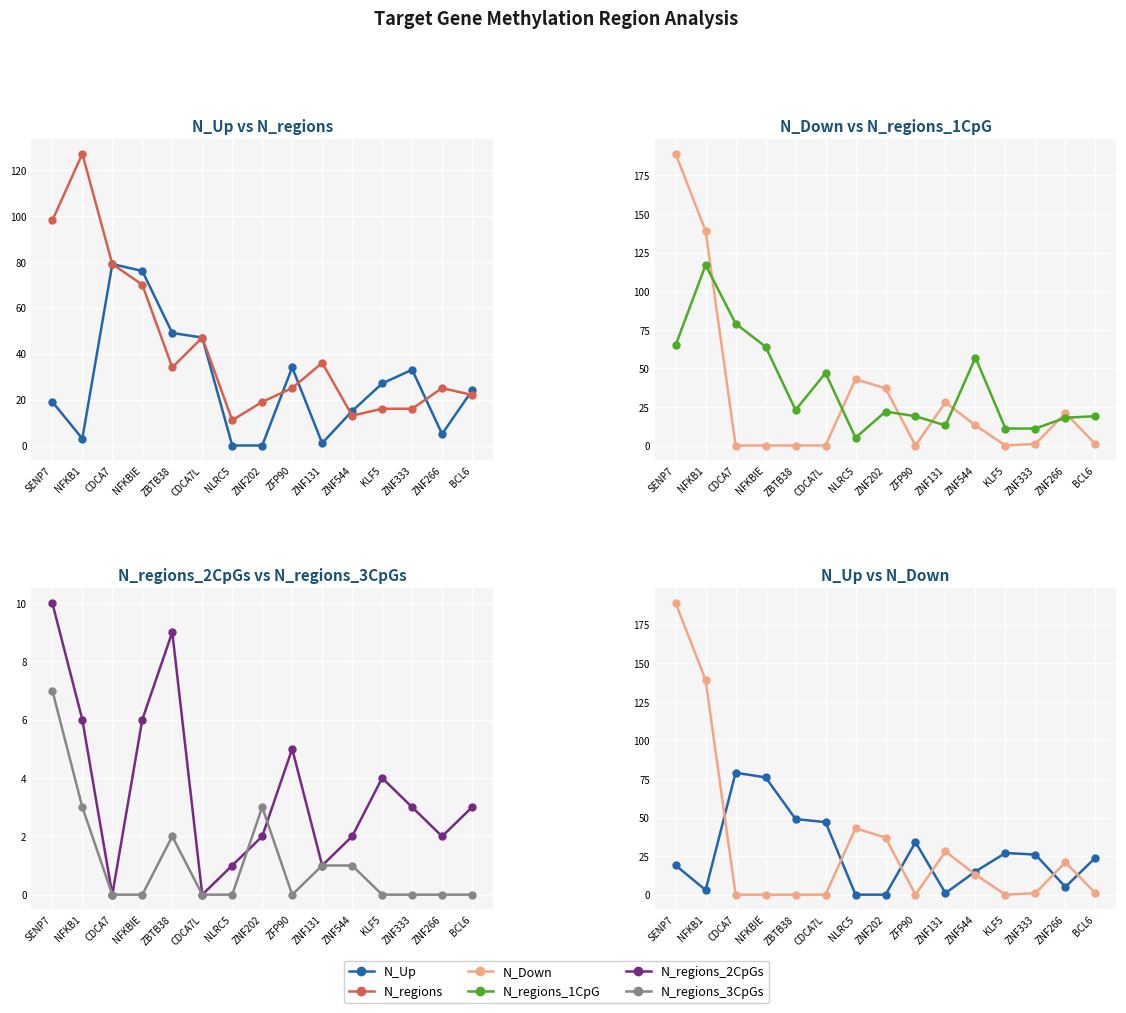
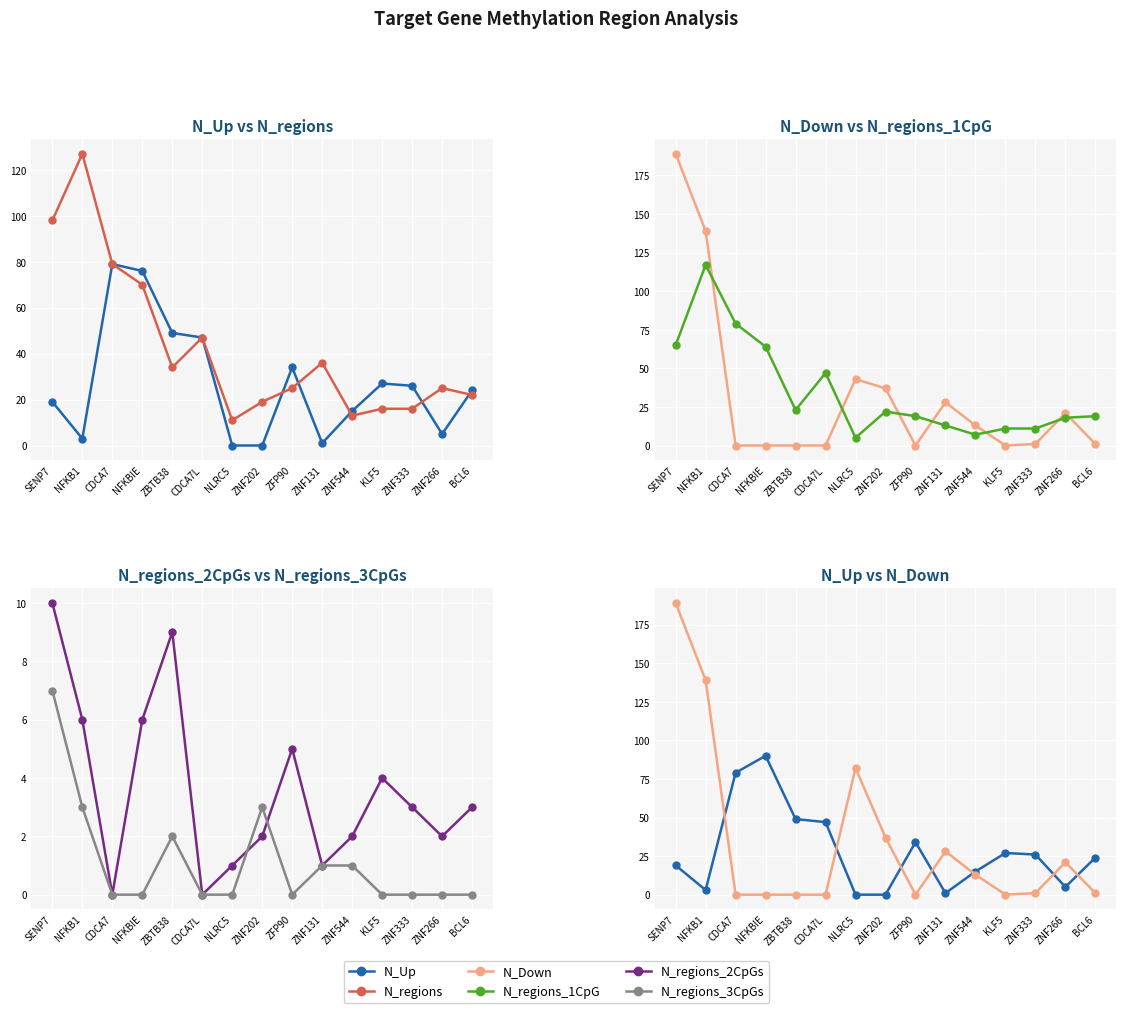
  {
    "N_Up vs N_regions": {
      "N_Up": {
        "SENP7": 19,
        "NFKB1": 3,
        "NFKBIE": 76,
        "ZBTB38": 49,
        "NLRC5": 0,
        "ZNF202": 0,
        "ZFP90": 34,
        "ZNF131": 1,
        "ZNF544": 15,
        "KLF5": 27,
-       "ZNF333": 33,
+       "ZNF333": 26,
        "ZNF266": 5,
        "BCL6": 24
      },
      "N_regions": {
        "SENP7": 98,
        "NFKB1": 127,
        "NFKBIE": 70,
        "ZBTB38": 34,
        "NLRC5": 11,
        "ZNF202": 19,
        "ZFP90": 25,
        "ZNF131": 36,
        "ZNF544": 13,
        "KLF5": 16,
        "ZNF333": 16,
        "ZNF266": 25,
        "BCL6": 22
      }
    },
    "N_Down vs N_regions_1CpG": {
      "N_Down": {
        "SENP7": 189,
        "NFKB1": 139,
        "CDCA7": 0,
        "NFKBIE": 0,
        "ZBTB38": 0,
        "CDCA7L": 0,
        "NLRC5": 43,
        "ZNF202": 37,
        "ZFP90": 0,
        "ZNF131": 28,
        "ZNF544": 13,
        "KLF5": 0,
        "ZNF333": 1,
        "ZNF266": 21,
        "BCL6": 1
      },
      "N_regions_1CpG": {
        "SENP7": 65,
        "NFKB1": 117,
        "CDCA7": 79,
        "NFKBIE": 64,
        "ZBTB38": 23,
        "CDCA7L": 47,
        "NLRC5": 5,
        "ZNF202": 22,
        "ZFP90": 19,
        "ZNF131": 13,
-       "ZNF544": 57,
+       "ZNF544": 7,
        "KLF5": 11,
        "ZNF333": 11,
        "ZNF266": 18,
        "BCL6": 19
      }
    },
    "N_regions_2CpGs vs N_regions_3CpGs": {
      "N_regions_2CpGs": {
        "SENP7": 10.0,
        "NFKB1": 6.0,
        "NFKBIE": 6.0,
        "ZBTB38": 9.0,
        "NLRC5": 1.0,
        "ZNF202": 2.0,
        "ZFP90": 5.0,
        "ZNF544": 2.0,
        "KLF5": 4.0,
        "ZNF333": 3.0,
        "ZNF266": 2.0,
        "BCL6": 3.0
      },
      "N_regions_3CpGs": {
        "SENP7": 7.0,
        "NFKB1": 3.0,
        "NFKBIE": 0.0,
        "ZBTB38": 2.0,
        "NLRC5": 0.0,
        "ZNF202": 3.0,
        "ZFP90": 0.0,
        "ZNF544": 1.0,
        "KLF5": 0.0,
        "ZNF333": 0.0,
        "ZNF266": 0.0,
        "BCL6": 0.0
      }
    },
    "N_Up vs N_Down": {
      "N_Up": {
        "SENP7": 19,
        "NFKB1": 3,
        "CDCA7": 79,
-       "NFKBIE": 76,
+       "NFKBIE": 90,
        "ZBTB38": 49,
        "CDCA7L": 47,
        "NLRC5": 0,
        "ZNF202": 0,
        "ZFP90": 34,
        "ZNF131": 1,
        "ZNF544": 15,
        "KLF5": 27,
        "ZNF333": 26,
        "ZNF266": 5,
        "BCL6": 24
      },
      "N_Down": {
        "SENP7": 189,
        "NFKB1": 139,
        "CDCA7": 0,
        "NFKBIE": 0,
        "ZBTB38": 0,
        "CDCA7L": 0,
-       "NLRC5": 43,
+       "NLRC5": 82,
        "ZNF202": 37,
        "ZFP90": 0,
        "ZNF131": 28,
        "ZNF544": 13,
        "KLF5": 0,
        "ZNF333": 1,
        "ZNF266": 21,
        "BCL6": 1
      }
    }
  }
